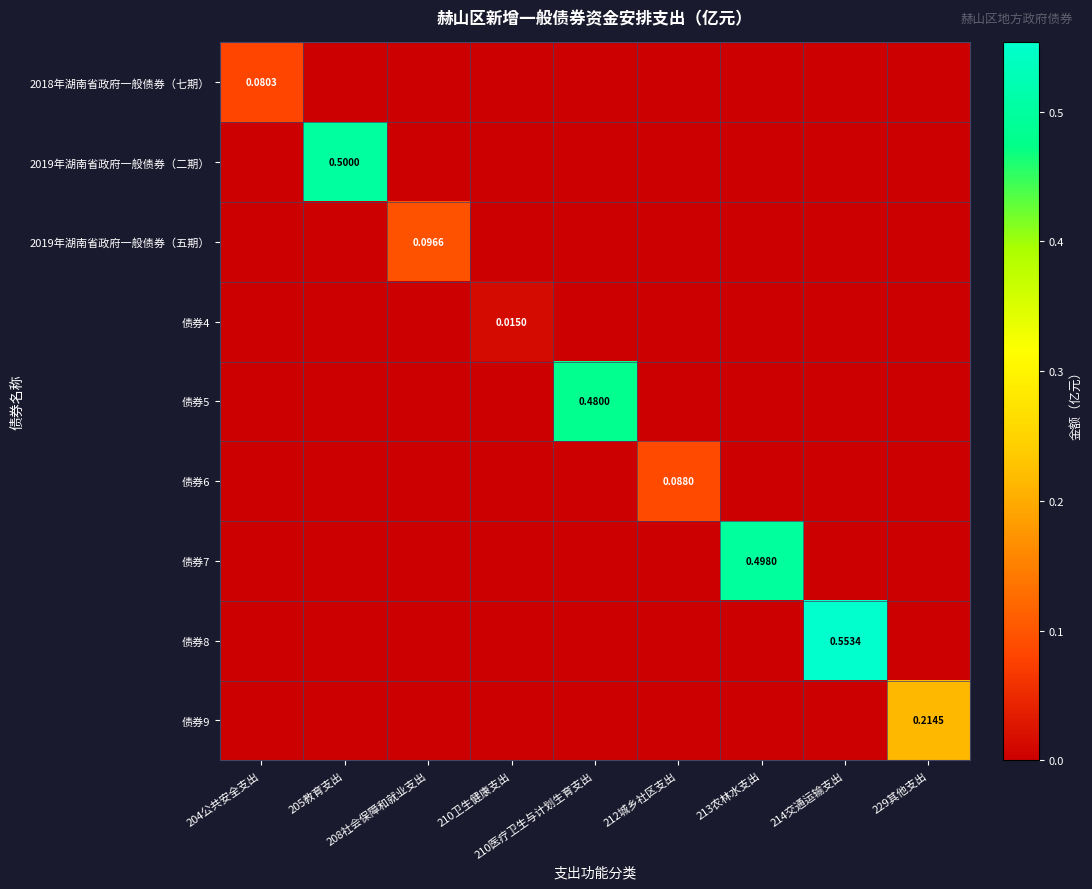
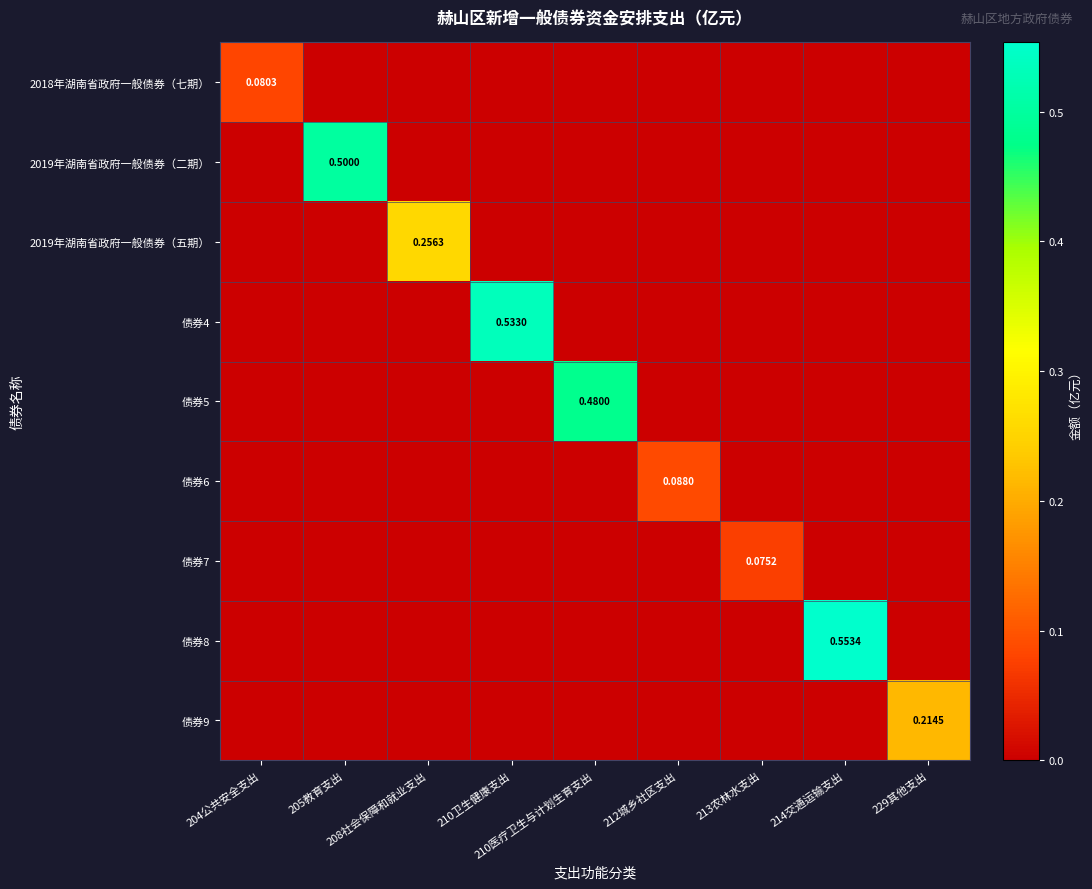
  {
    "2018年湖南省政府一般债券（七期）": {
      "204公共安全支出": 0.0803
    },
    "2019年湖南省政府一般债券（二期）": {
      "205教育支出": 0.5000
    },
    "2019年湖南省政府一般债券（五期）": {
-     "208社会保障和就业支出": 0.0966
+     "208社会保障和就业支出": 0.2563
    },
    "债券4": {
-     "210卫生健康支出": 0.0150
+     "210卫生健康支出": 0.5330
    },
    "债券5": {
      "210医疗卫生与计划生育支出": 0.4800
    },
    "债券6": {
      "212城乡社区支出": 0.0880
    },
    "债券7": {
-     "213农林水支出": 0.4980
+     "213农林水支出": 0.0752
    },
    "债券8": {
      "214交通运输支出": 0.5534
    },
    "债券9": {
      "229其他支出": 0.2145
    }
  }
